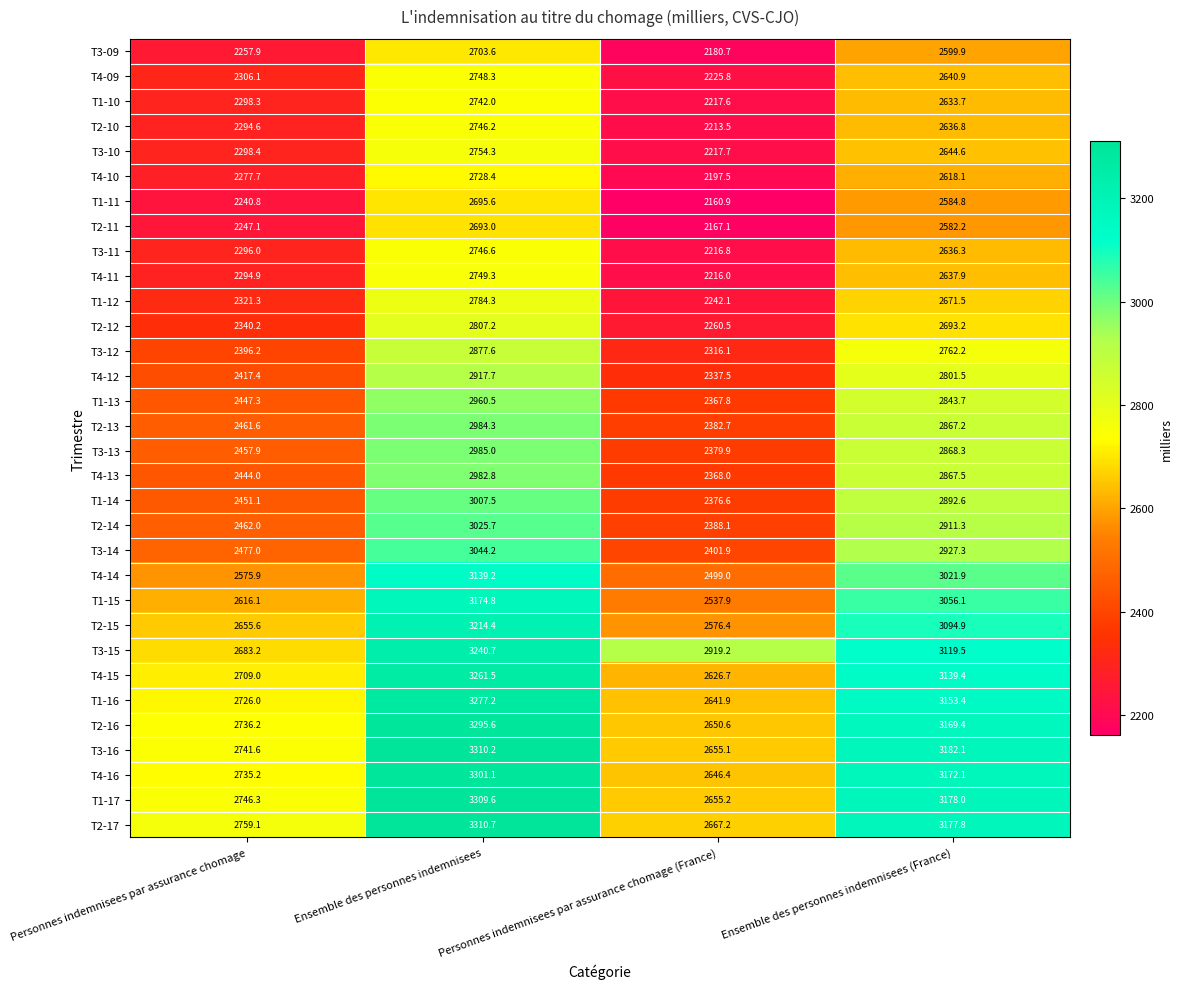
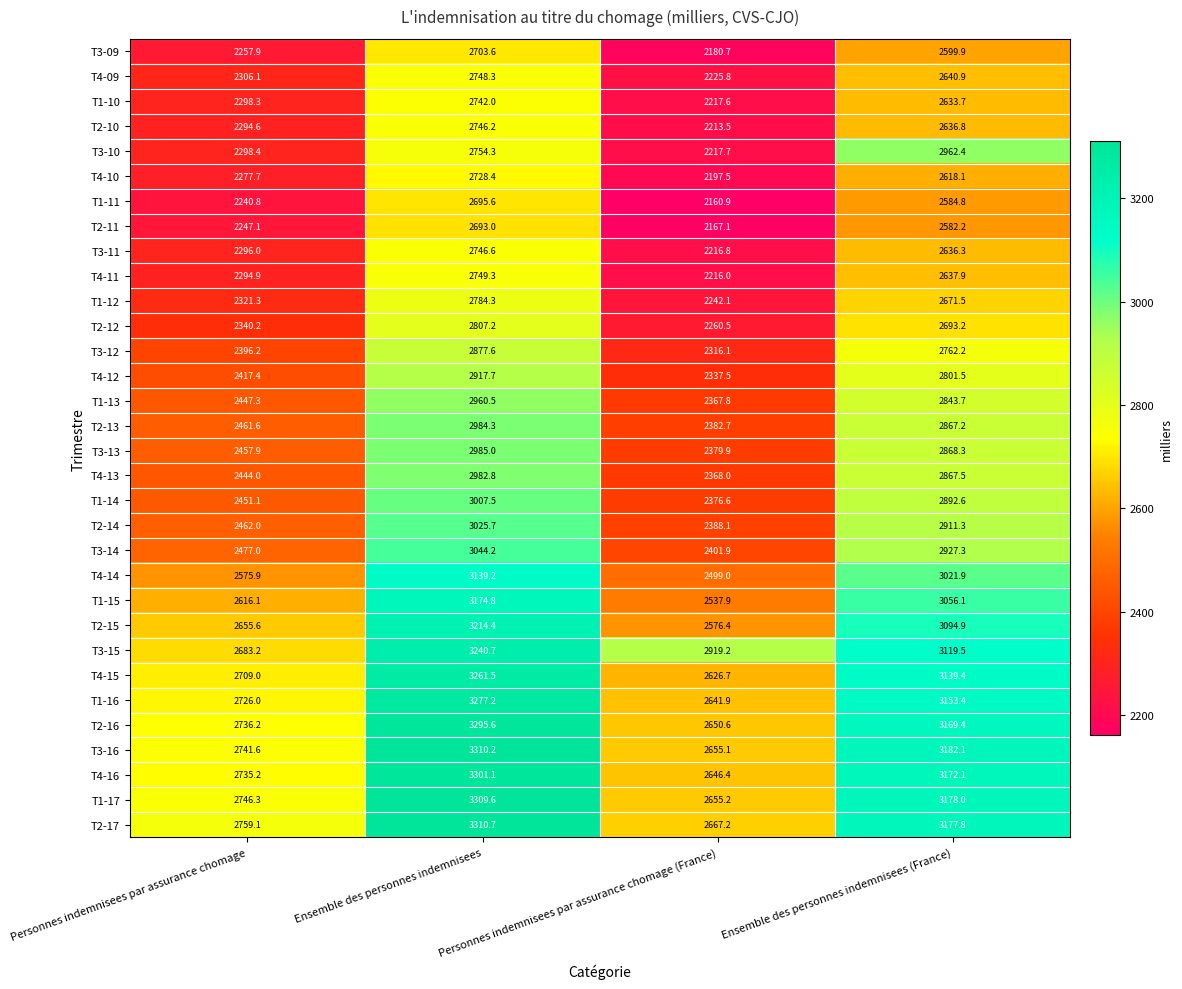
  {
    "T3-09": {
      "Personnes indemnisees par assurance chomage": 2257.9,
      "Ensemble des personnes indemnisees": 2703.6,
      "Personnes indemnisees par assurance chomage (France)": 2180.7,
      "Ensemble des personnes indemnisees (France)": 2599.9
    },
    "T4-09": {
      "Personnes indemnisees par assurance chomage": 2306.1,
      "Ensemble des personnes indemnisees": 2748.3,
      "Personnes indemnisees par assurance chomage (France)": 2225.8,
      "Ensemble des personnes indemnisees (France)": 2640.9
    },
    "T1-10": {
      "Personnes indemnisees par assurance chomage": 2298.3,
      "Ensemble des personnes indemnisees": 2742.0,
      "Personnes indemnisees par assurance chomage (France)": 2217.6,
      "Ensemble des personnes indemnisees (France)": 2633.7
    },
    "T2-10": {
      "Personnes indemnisees par assurance chomage": 2294.6,
      "Ensemble des personnes indemnisees": 2746.2,
      "Personnes indemnisees par assurance chomage (France)": 2213.5,
      "Ensemble des personnes indemnisees (France)": 2636.8
    },
    "T3-10": {
      "Personnes indemnisees par assurance chomage": 2298.4,
      "Ensemble des personnes indemnisees": 2754.3,
      "Personnes indemnisees par assurance chomage (France)": 2217.7,
-     "Ensemble des personnes indemnisees (France)": 2644.6
+     "Ensemble des personnes indemnisees (France)": 2962.4
    },
    "T4-10": {
      "Personnes indemnisees par assurance chomage": 2277.7,
      "Ensemble des personnes indemnisees": 2728.4,
      "Personnes indemnisees par assurance chomage (France)": 2197.5,
      "Ensemble des personnes indemnisees (France)": 2618.1
    },
    "T1-11": {
      "Personnes indemnisees par assurance chomage": 2240.8,
      "Ensemble des personnes indemnisees": 2695.6,
      "Personnes indemnisees par assurance chomage (France)": 2160.9,
      "Ensemble des personnes indemnisees (France)": 2584.8
    },
    "T2-11": {
      "Personnes indemnisees par assurance chomage": 2247.1,
      "Ensemble des personnes indemnisees": 2693.0,
      "Personnes indemnisees par assurance chomage (France)": 2167.1,
      "Ensemble des personnes indemnisees (France)": 2582.2
    },
    "T3-11": {
      "Personnes indemnisees par assurance chomage": 2296.0,
      "Ensemble des personnes indemnisees": 2746.6,
      "Personnes indemnisees par assurance chomage (France)": 2216.8,
      "Ensemble des personnes indemnisees (France)": 2636.3
    },
    "T4-11": {
      "Personnes indemnisees par assurance chomage": 2294.9,
      "Ensemble des personnes indemnisees": 2749.3,
      "Personnes indemnisees par assurance chomage (France)": 2216.0,
      "Ensemble des personnes indemnisees (France)": 2637.9
    },
    "T1-12": {
      "Personnes indemnisees par assurance chomage": 2321.3,
      "Ensemble des personnes indemnisees": 2784.3,
      "Personnes indemnisees par assurance chomage (France)": 2242.1,
      "Ensemble des personnes indemnisees (France)": 2671.5
    },
    "T2-12": {
      "Personnes indemnisees par assurance chomage": 2340.2,
      "Ensemble des personnes indemnisees": 2807.2,
      "Personnes indemnisees par assurance chomage (France)": 2260.5,
      "Ensemble des personnes indemnisees (France)": 2693.2
    },
    "T3-12": {
      "Personnes indemnisees par assurance chomage": 2396.2,
      "Ensemble des personnes indemnisees": 2877.6,
      "Personnes indemnisees par assurance chomage (France)": 2316.1,
      "Ensemble des personnes indemnisees (France)": 2762.2
    },
    "T4-12": {
      "Personnes indemnisees par assurance chomage": 2417.4,
      "Ensemble des personnes indemnisees": 2917.7,
      "Personnes indemnisees par assurance chomage (France)": 2337.5,
      "Ensemble des personnes indemnisees (France)": 2801.5
    },
    "T1-13": {
      "Personnes indemnisees par assurance chomage": 2447.3,
      "Ensemble des personnes indemnisees": 2960.5,
      "Personnes indemnisees par assurance chomage (France)": 2367.8,
      "Ensemble des personnes indemnisees (France)": 2843.7
    },
    "T2-13": {
      "Personnes indemnisees par assurance chomage": 2461.6,
      "Ensemble des personnes indemnisees": 2984.3,
      "Personnes indemnisees par assurance chomage (France)": 2382.7,
      "Ensemble des personnes indemnisees (France)": 2867.2
    },
    "T3-13": {
      "Personnes indemnisees par assurance chomage": 2457.9,
      "Ensemble des personnes indemnisees": 2985.0,
      "Personnes indemnisees par assurance chomage (France)": 2379.9,
      "Ensemble des personnes indemnisees (France)": 2868.3
    },
    "T4-13": {
      "Personnes indemnisees par assurance chomage": 2444.0,
      "Ensemble des personnes indemnisees": 2982.8,
      "Personnes indemnisees par assurance chomage (France)": 2368.0,
      "Ensemble des personnes indemnisees (France)": 2867.5
    },
    "T1-14": {
      "Personnes indemnisees par assurance chomage": 2451.1,
      "Ensemble des personnes indemnisees": 3007.5,
      "Personnes indemnisees par assurance chomage (France)": 2376.6,
      "Ensemble des personnes indemnisees (France)": 2892.6
    },
    "T2-14": {
      "Personnes indemnisees par assurance chomage": 2462.0,
      "Ensemble des personnes indemnisees": 3025.7,
      "Personnes indemnisees par assurance chomage (France)": 2388.1,
      "Ensemble des personnes indemnisees (France)": 2911.3
    },
    "T3-14": {
      "Personnes indemnisees par assurance chomage": 2477.0,
      "Ensemble des personnes indemnisees": 3044.2,
      "Personnes indemnisees par assurance chomage (France)": 2401.9,
      "Ensemble des personnes indemnisees (France)": 2927.3
    },
    "T4-14": {
      "Personnes indemnisees par assurance chomage": 2575.9,
      "Ensemble des personnes indemnisees": 3139.2,
      "Personnes indemnisees par assurance chomage (France)": 2499.0,
      "Ensemble des personnes indemnisees (France)": 3021.9
    },
    "T1-15": {
      "Personnes indemnisees par assurance chomage": 2616.1,
      "Ensemble des personnes indemnisees": 3174.8,
      "Personnes indemnisees par assurance chomage (France)": 2537.9,
      "Ensemble des personnes indemnisees (France)": 3056.1
    },
    "T2-15": {
      "Personnes indemnisees par assurance chomage": 2655.6,
      "Ensemble des personnes indemnisees": 3214.4,
      "Personnes indemnisees par assurance chomage (France)": 2576.4,
      "Ensemble des personnes indemnisees (France)": 3094.9
    },
    "T3-15": {
      "Personnes indemnisees par assurance chomage": 2683.2,
      "Ensemble des personnes indemnisees": 3240.7,
      "Personnes indemnisees par assurance chomage (France)": 2919.2,
      "Ensemble des personnes indemnisees (France)": 3119.5
    },
    "T4-15": {
      "Personnes indemnisees par assurance chomage": 2709.0,
      "Ensemble des personnes indemnisees": 3261.5,
      "Personnes indemnisees par assurance chomage (France)": 2626.7,
      "Ensemble des personnes indemnisees (France)": 3139.4
    },
    "T1-16": {
      "Personnes indemnisees par assurance chomage": 2726.0,
      "Ensemble des personnes indemnisees": 3277.2,
      "Personnes indemnisees par assurance chomage (France)": 2641.9,
      "Ensemble des personnes indemnisees (France)": 3153.4
    },
    "T2-16": {
      "Personnes indemnisees par assurance chomage": 2736.2,
      "Ensemble des personnes indemnisees": 3295.6,
      "Personnes indemnisees par assurance chomage (France)": 2650.6,
      "Ensemble des personnes indemnisees (France)": 3169.4
    },
    "T3-16": {
      "Personnes indemnisees par assurance chomage": 2741.6,
      "Ensemble des personnes indemnisees": 3310.2,
      "Personnes indemnisees par assurance chomage (France)": 2655.1,
      "Ensemble des personnes indemnisees (France)": 3182.1
    },
    "T4-16": {
      "Personnes indemnisees par assurance chomage": 2735.2,
      "Ensemble des personnes indemnisees": 3301.1,
      "Personnes indemnisees par assurance chomage (France)": 2646.4,
      "Ensemble des personnes indemnisees (France)": 3172.1
    },
    "T1-17": {
      "Personnes indemnisees par assurance chomage": 2746.3,
      "Ensemble des personnes indemnisees": 3309.6,
      "Personnes indemnisees par assurance chomage (France)": 2655.2,
      "Ensemble des personnes indemnisees (France)": 3178.0
    },
    "T2-17": {
      "Personnes indemnisees par assurance chomage": 2759.1,
      "Ensemble des personnes indemnisees": 3310.7,
      "Personnes indemnisees par assurance chomage (France)": 2667.2,
      "Ensemble des personnes indemnisees (France)": 3177.8
    }
  }
